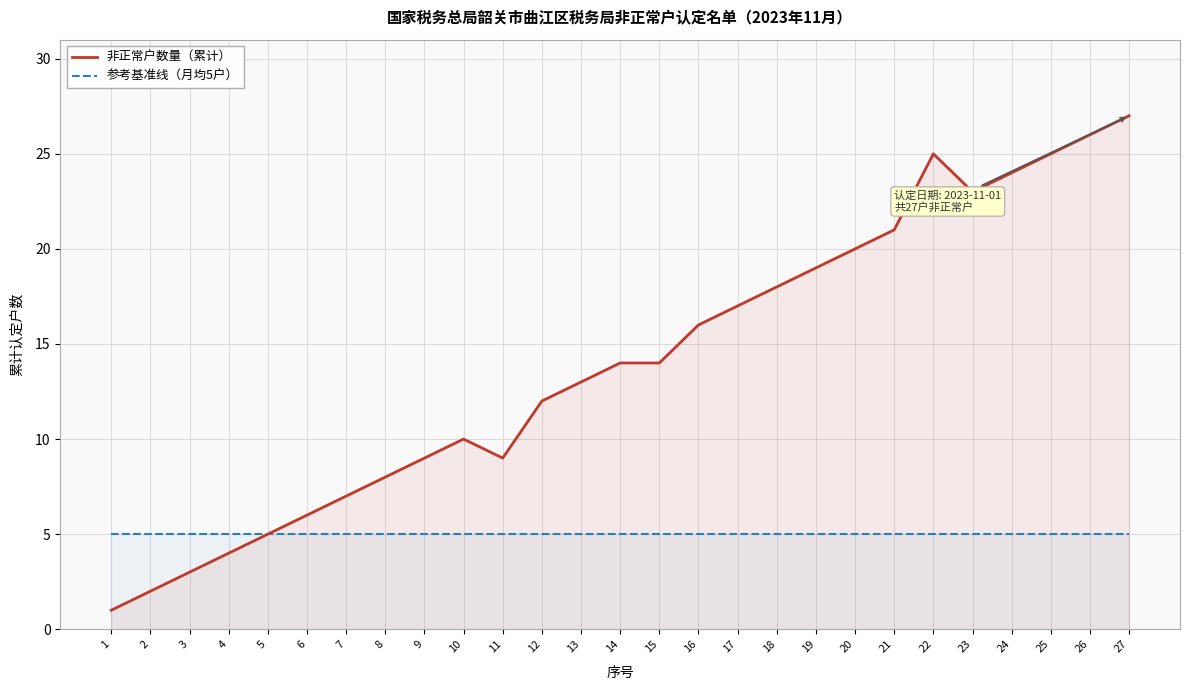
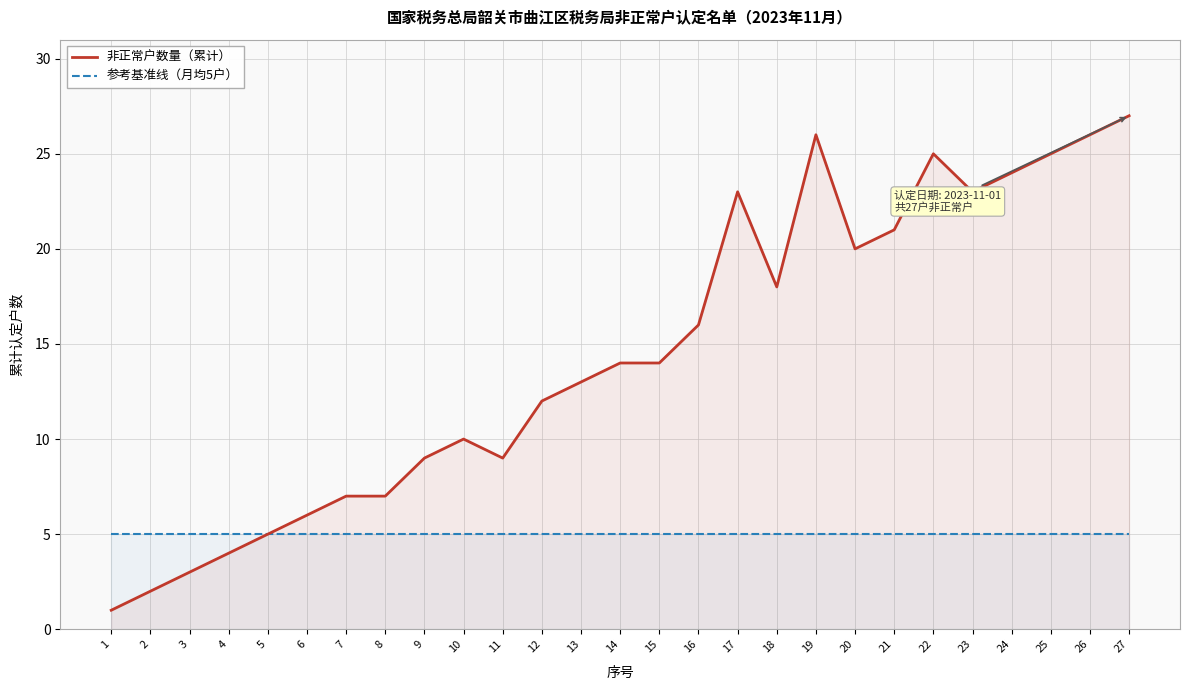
  {
    "非正常户数量（累计）": {
      "1": 1,
      "2": 2,
      "3": 3,
      "4": 4,
      "6": 6,
      "7": 7,
-     "8": 8,
+     "8": 7,
      "9": 9,
      "10": 10,
      "11": 9,
      "12": 12,
      "13": 13,
      "14": 14,
      "15": 14,
      "16": 16,
-     "17": 17,
+     "17": 23,
      "18": 18,
-     "19": 19,
+     "19": 26,
      "20": 20,
      "21": 21,
      "27": 27
    },
    "参考基准线（月均5户）": {
      "1": 5,
      "2": 5,
      "3": 5,
      "4": 5,
      "6": 5,
      "7": 5,
      "8": 5,
      "9": 5,
      "10": 5,
      "11": 5,
      "12": 5,
      "13": 5,
      "14": 5,
      "15": 5,
      "16": 5,
      "17": 5,
      "18": 5,
      "19": 5,
      "20": 5,
      "21": 5,
      "22": 5,
      "23": 5,
      "24": 5,
      "25": 5,
      "26": 5,
      "27": 5
    }
  }
